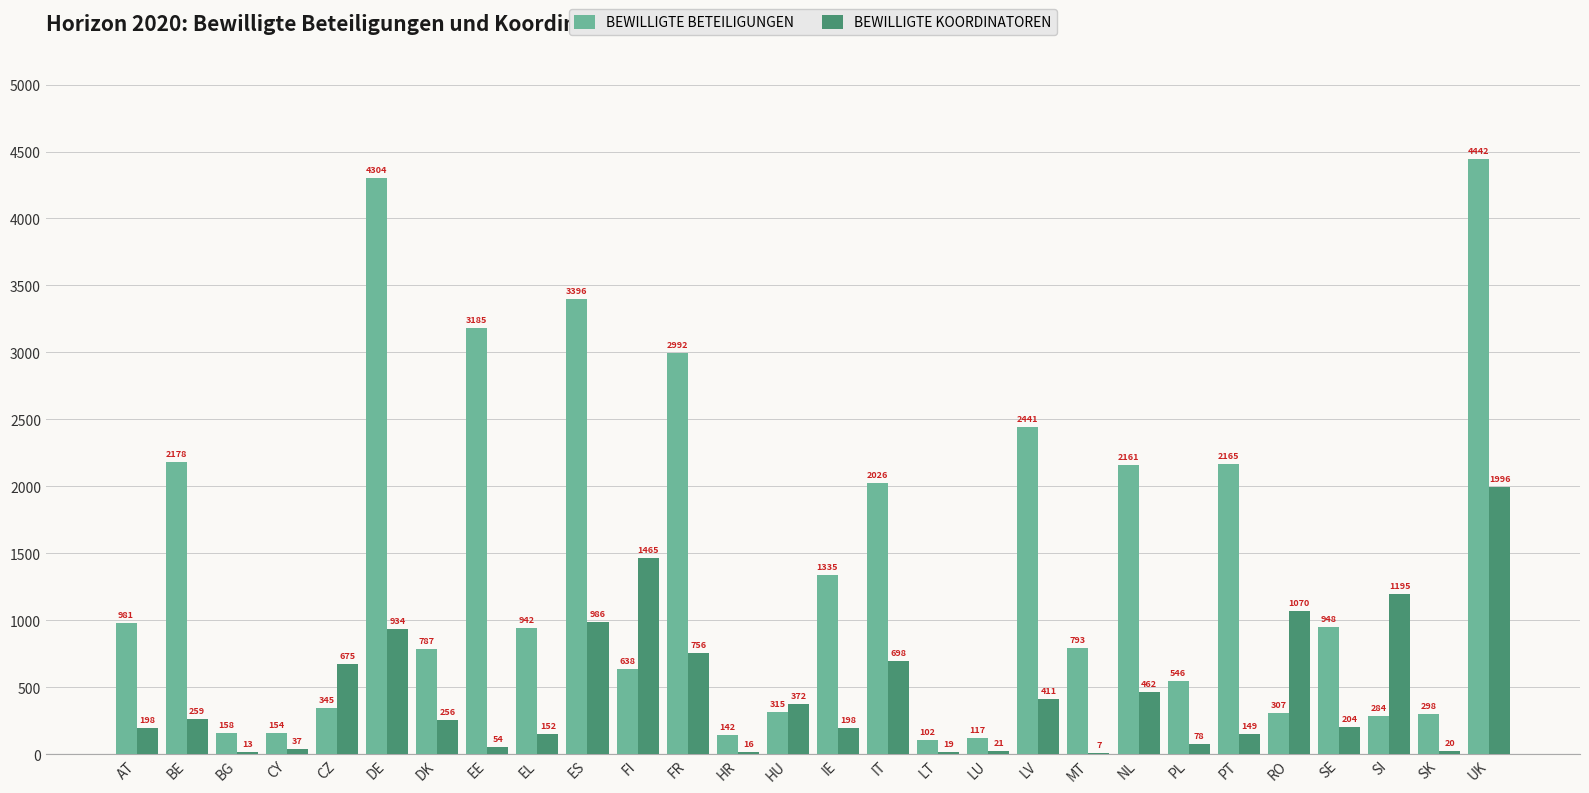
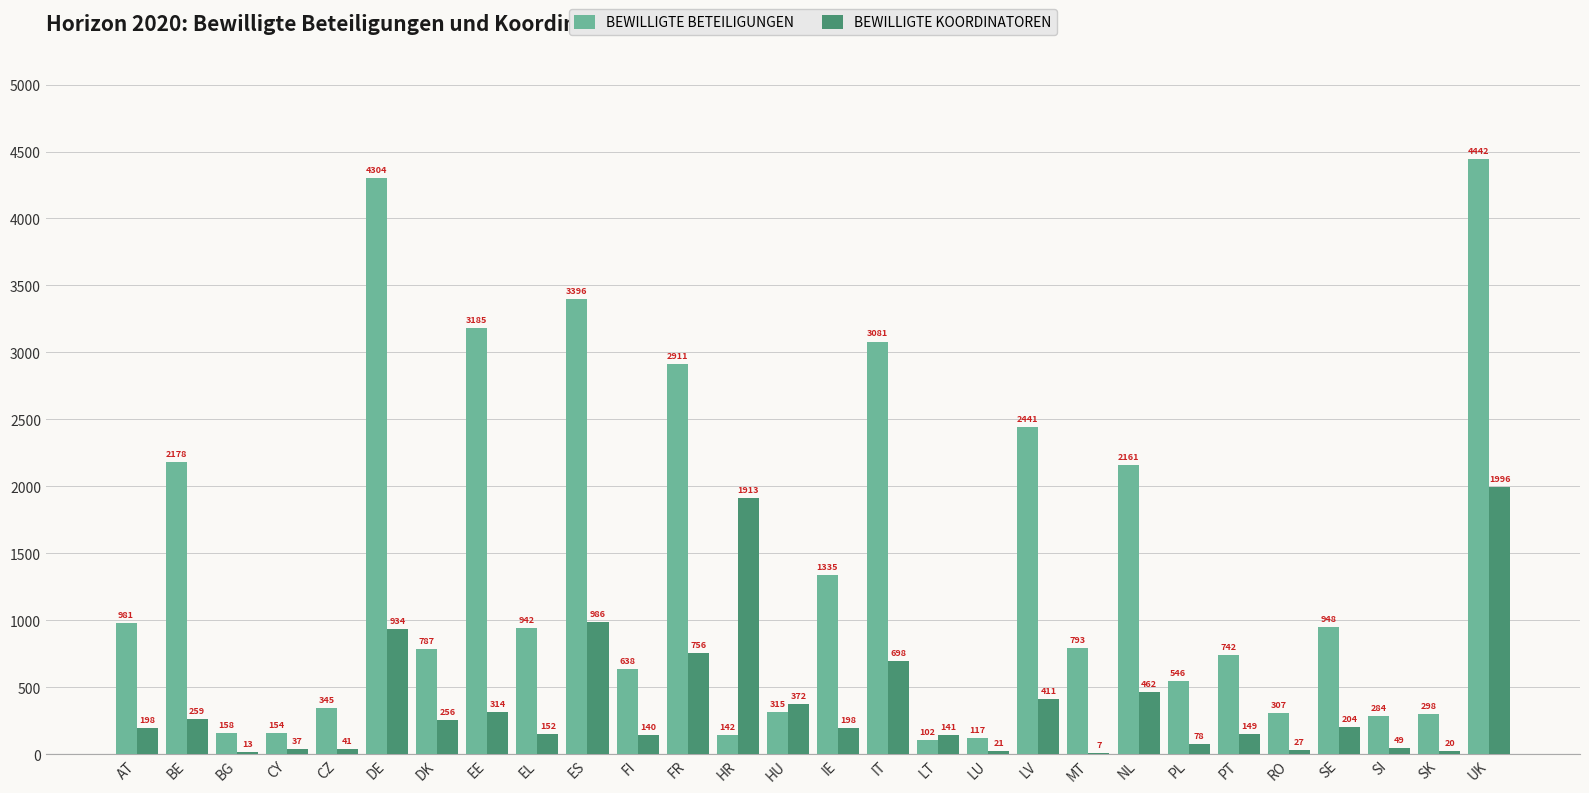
  {
    "BEWILLIGTE BETEILIGUNGEN": {
      "AT": 981,
      "BE": 2178,
      "BG": 158,
      "CY": 154,
      "CZ": 345,
      "DE": 4304,
      "DK": 787,
      "EE": 3185,
      "EL": 942,
      "ES": 3396,
      "FI": 638,
-     "FR": 2992,
+     "FR": 2911,
      "HR": 142,
      "HU": 315,
      "IE": 1335,
-     "IT": 2026,
+     "IT": 3081,
      "LT": 102,
      "LU": 117,
      "LV": 2441,
      "MT": 793,
      "NL": 2161,
      "PL": 546,
-     "PT": 2165,
+     "PT": 742,
      "RO": 307,
      "SE": 948,
      "SI": 284,
      "SK": 298,
      "UK": 4442
    },
    "BEWILLIGTE KOORDINATOREN": {
      "AT": 198,
      "BE": 259,
      "BG": 13,
      "CY": 37,
-     "CZ": 675,
+     "CZ": 41,
      "DE": 934,
      "DK": 256,
-     "EE": 54,
+     "EE": 314,
      "EL": 152,
      "ES": 986,
-     "FI": 1465,
+     "FI": 140,
      "FR": 756,
-     "HR": 16,
+     "HR": 1913,
      "HU": 372,
      "IE": 198,
      "IT": 698,
-     "LT": 19,
+     "LT": 141,
      "LU": 21,
      "LV": 411,
      "MT": 7,
      "NL": 462,
      "PL": 78,
      "PT": 149,
-     "RO": 1070,
+     "RO": 27,
      "SE": 204,
-     "SI": 1195,
+     "SI": 49,
      "SK": 20,
      "UK": 1996
    }
  }
